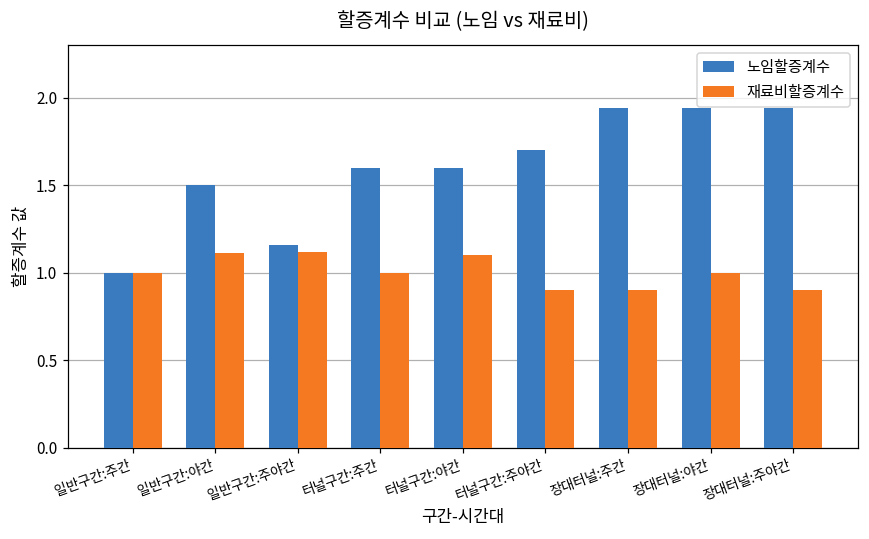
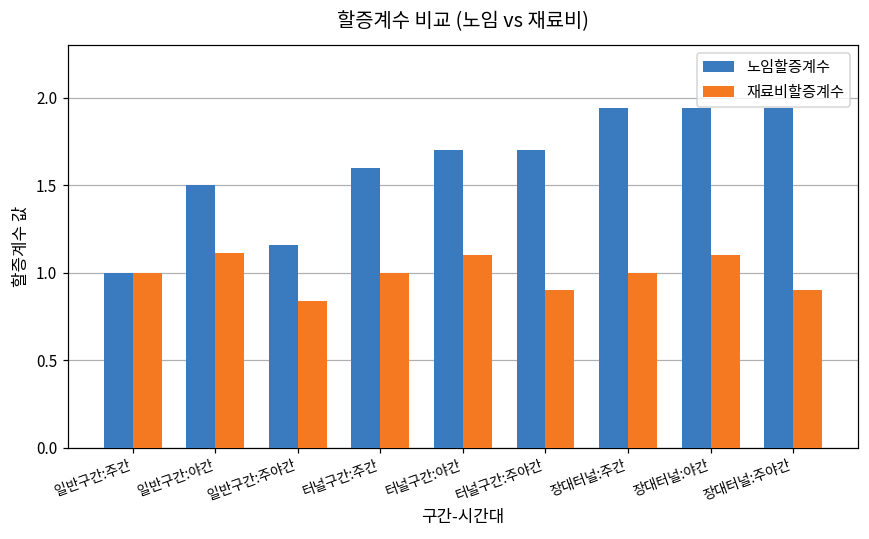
  {
    "노임할증계수": {
      "일반구간:주간": 1.0,
      "일반구간:야간": 1.5,
      "일반구간:주야간": 1.16,
      "터널구간:주간": 1.6,
-     "터널구간:야간": 1.6,
+     "터널구간:야간": 1.7,
      "터널구간:주야간": 1.7,
      "장대터널:주간": 1.94,
      "장대터널:야간": 1.94,
      "장대터널:주야간": 1.94
    },
    "재료비할증계수": {
      "일반구간:주간": 1.00,
      "일반구간:야간": 1.11,
-     "일반구간:주야간": 1.12,
+     "일반구간:주야간": 0.84,
      "터널구간:주간": 1.00,
      "터널구간:야간": 1.10,
      "터널구간:주야간": 0.90,
-     "장대터널:주간": 0.9,
-     "장대터널:야간": 1.0,
+     "장대터널:주간": 1.0,
+     "장대터널:야간": 1.1,
      "장대터널:주야간": 0.90
    }
  }
